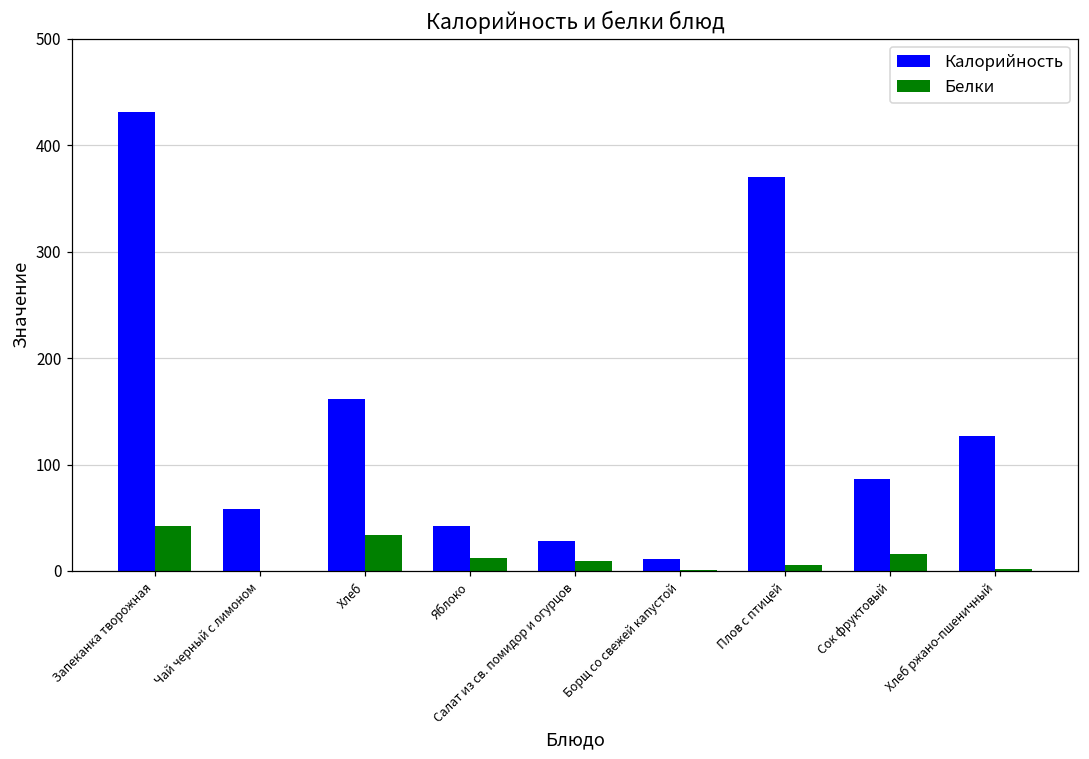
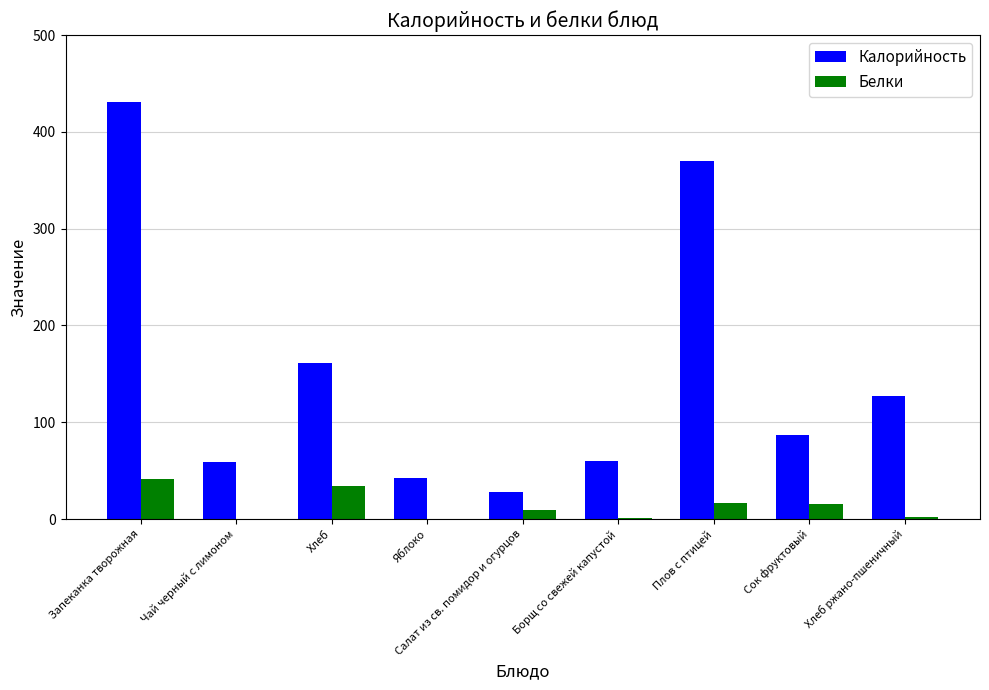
  {
    "Калорийность": {
      "Запеканка творожная": 430,
      "Чай черный с лимоном": 60,
      "Хлеб": 160,
      "Яблоко": 40,
      "Салат из св. помидор и огурцов": 30,
-     "Борщ со свежей капустой": 10,
+     "Борщ со свежей капустой": 60,
      "Плов с птицей": 370,
      "Сок фруктовый": 90,
      "Хлеб ржано-пшеничный": 130
    },
    "Белки": {
      "Запеканка творожная": 40,
      "Хлеб": 30,
-     "Яблоко": 10,
+     "Яблоко": 0,
      "Салат из св. помидор и огурцов": 10,
-     "Плов с птицей": 10,
+     "Плов с птицей": 20,
      "Сок фруктовый": 20
    }
  }
